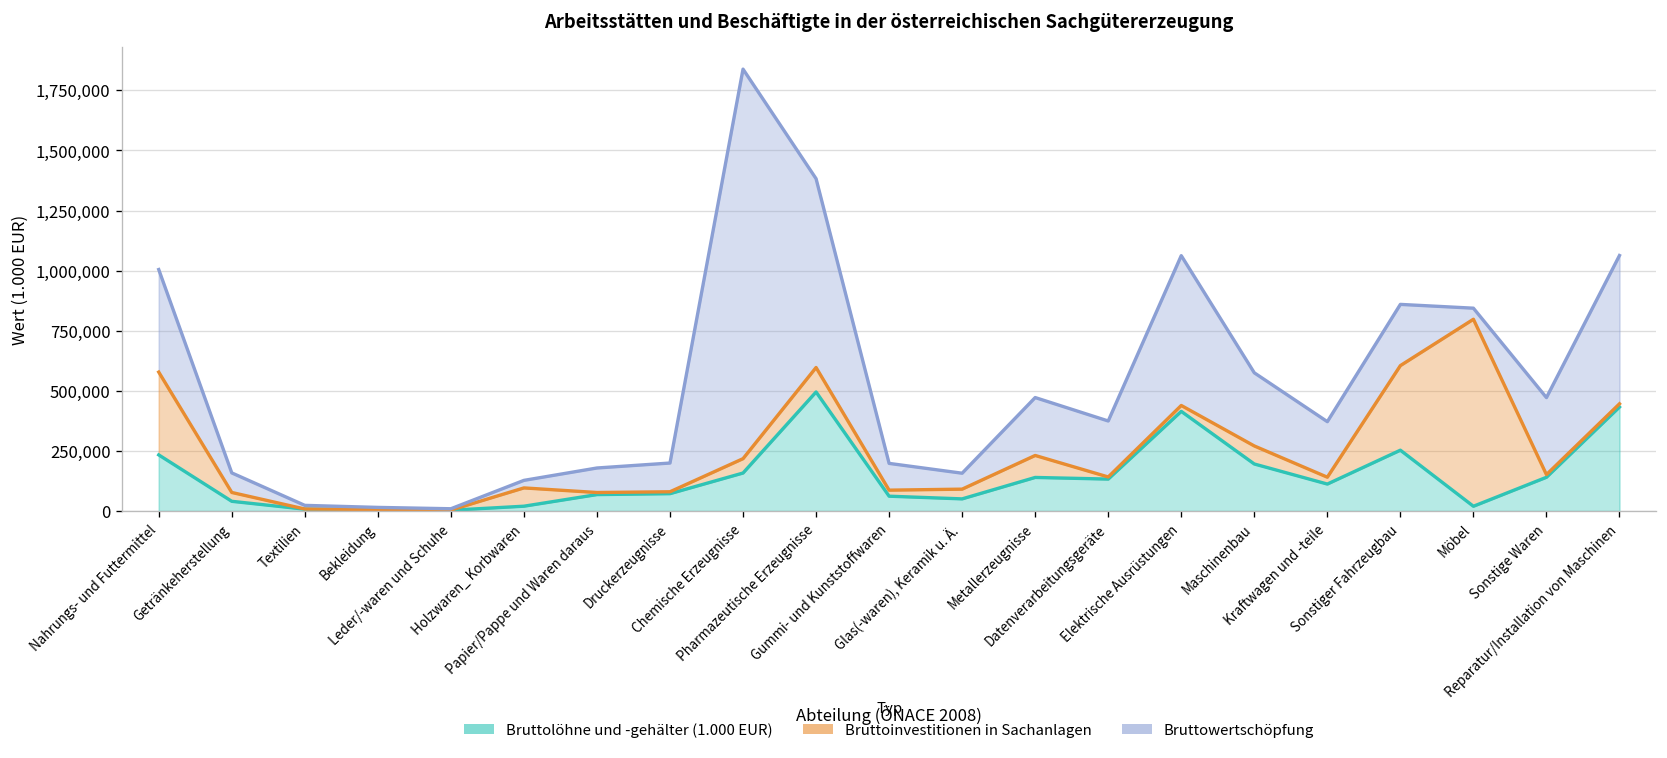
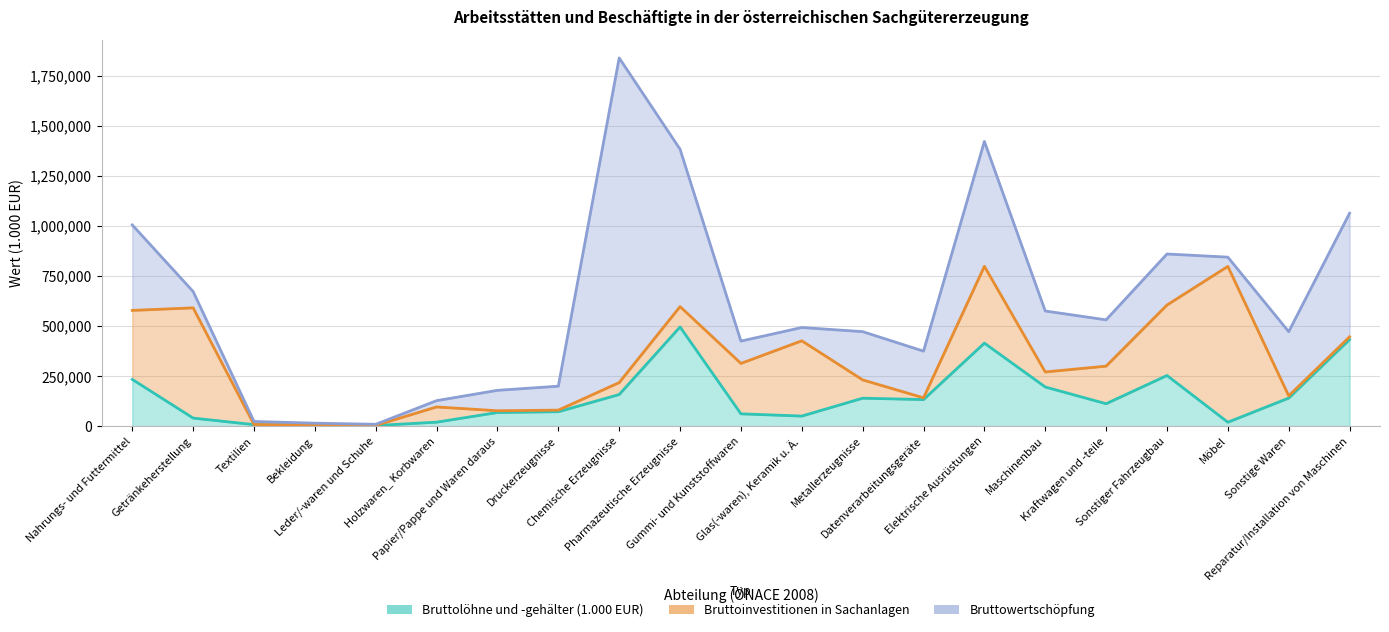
  {
    "Bruttoinvestitionen in Sachanlagen": {
      "Nahrungs- und Futtermittel": "340,000",
-     "Getränkeherstellung": "40,000",
+     "Getränkeherstellung": "550,000",
      "Holzwaren_ Korbwaren": "80,000",
      "Chemische Erzeugnisse": "60,000",
      "Pharmazeutische Erzeugnisse": "100,000",
-     "Gummi- und Kunststoffwaren": "30,000",
-     "Glas(-waren), Keramik u. Ä.": "40,000",
+     "Gummi- und Kunststoffwaren": "250,000",
+     "Glas(-waren), Keramik u. Ä.": "380,000",
      "Metallerzeugnisse": "90,000",
-     "Elektrische Ausrüstungen": "20,000",
+     "Elektrische Ausrüstungen": "380,000",
      "Maschinenbau": "80,000",
-     "Kraftwagen und -teile": "30,000",
+     "Kraftwagen und -teile": "190,000",
      "Sonstiger Fahrzeugbau": "350,000",
      "Möbel": "780,000",
      "Reparatur/Installation von Maschinen": "10,000"
    }
  }
